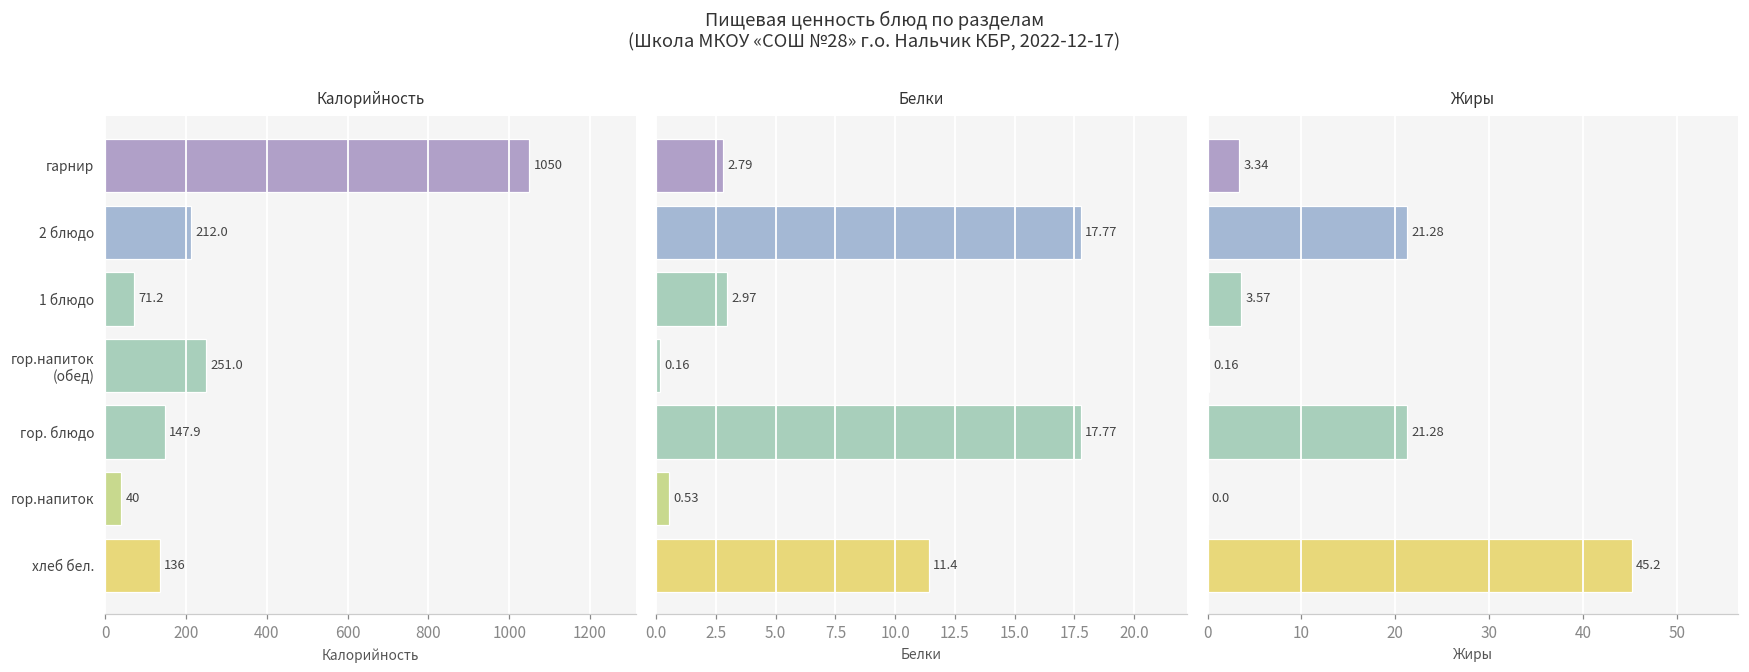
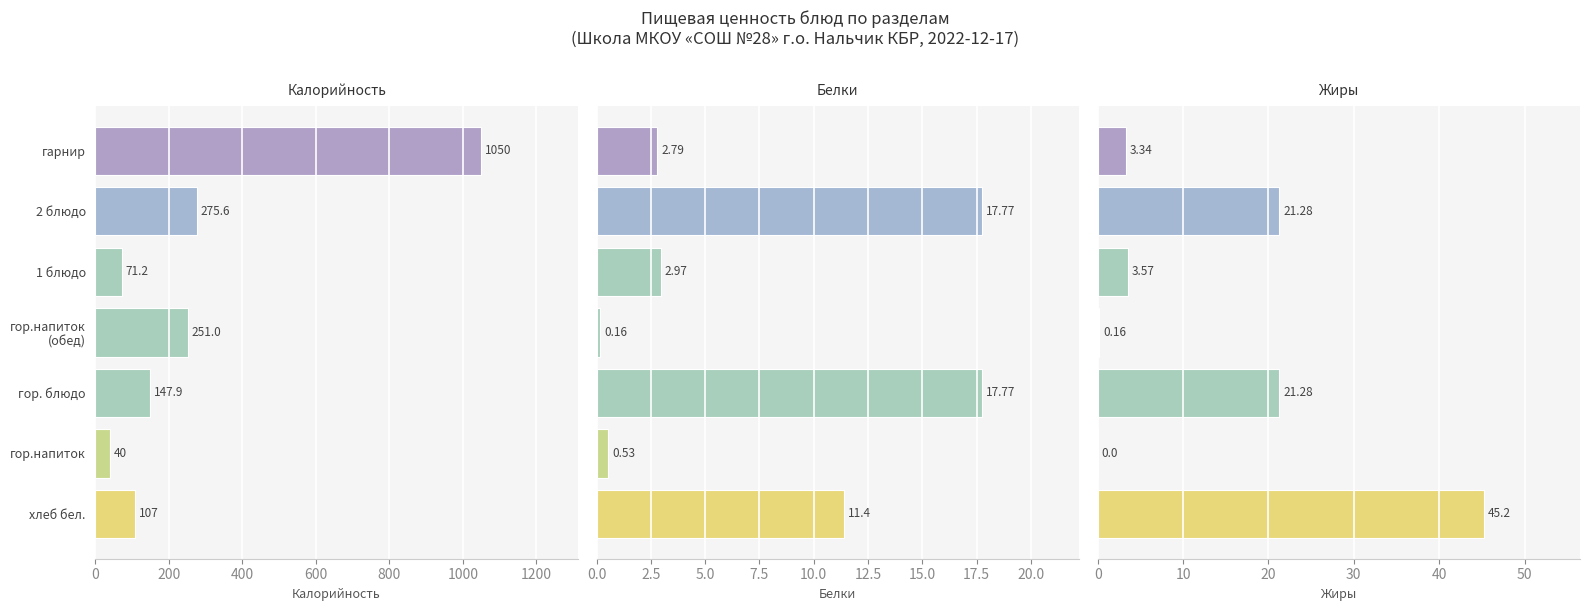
  {
    "Калорийность": {
      "гарнир": 1050,
-     "2 блюдо": 212.0,
+     "2 блюдо": 275.6,
      "1 блюдо": 71.2,
      "гор.напиток (обед)": 251.0,
      "гор. блюдо": 147.9,
      "гор.напиток": 40,
-     "хлеб бел.": 136
+     "хлеб бел.": 107
    }
  }
